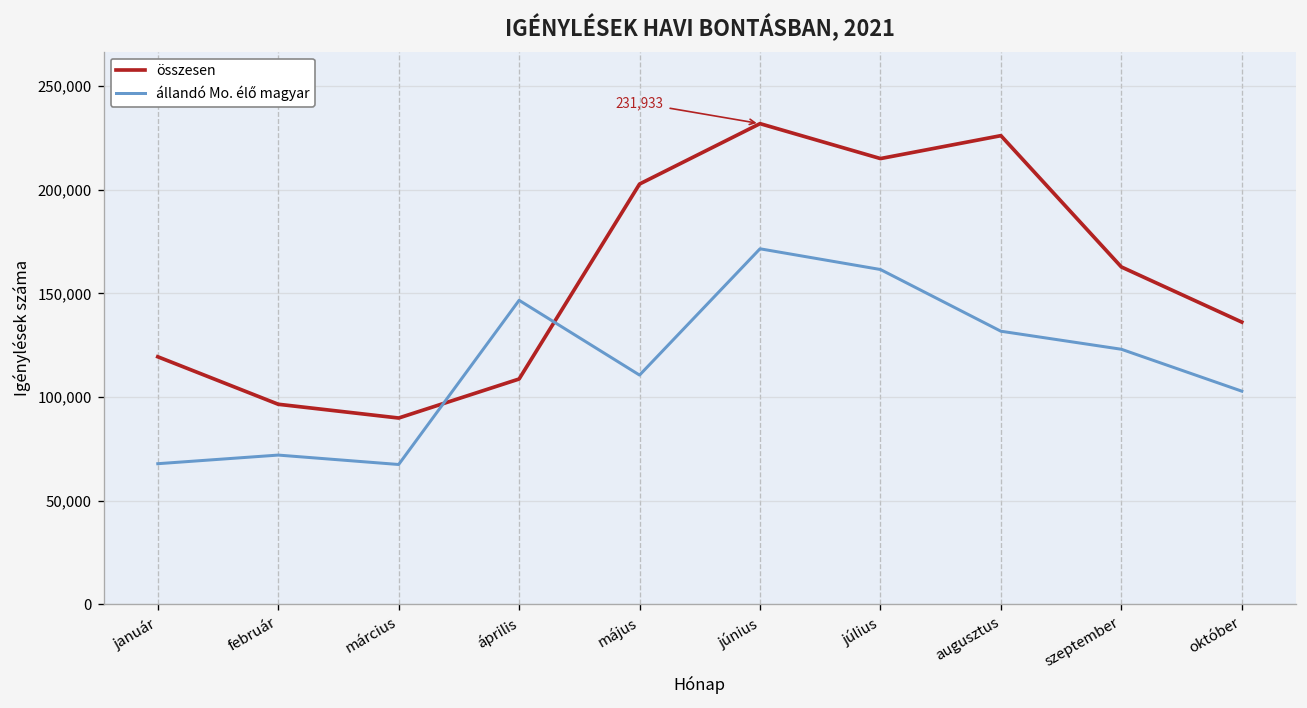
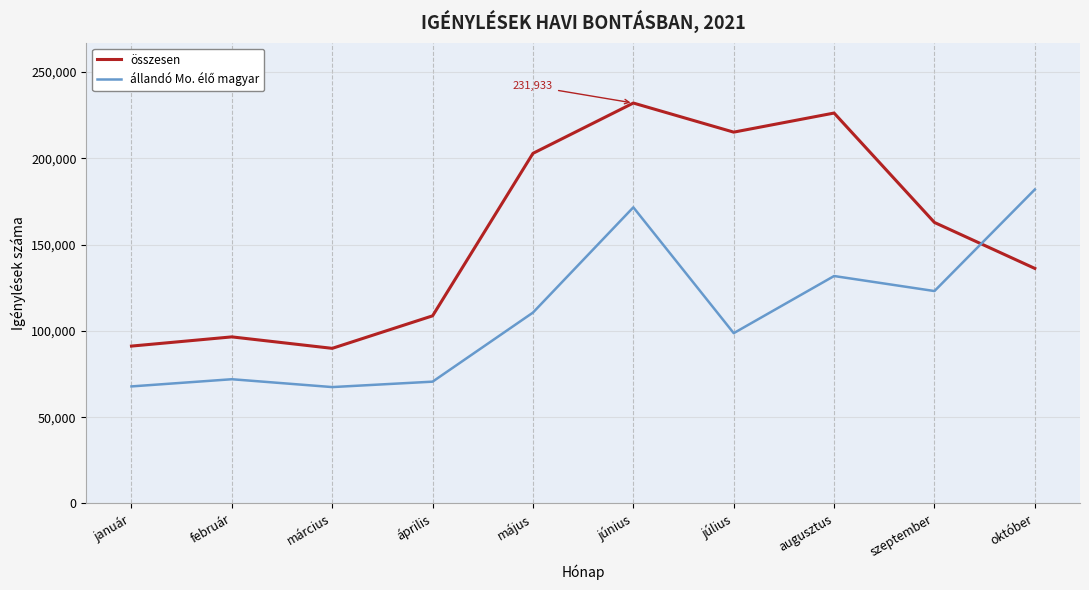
  {
    "összesen": {
-     "január": "119,000",
+     "január": "91,000",
      "február": "96,000",
      "március": "90,000",
      "április": "109,000",
      "május": "203,000",
      "július": "215,000",
      "augusztus": "226,000",
      "szeptember": "163,000",
      "október": "136,000"
    },
    "állandó Mo. élő magyar": {
      "január": "68,000",
      "február": "72,000",
      "március": "67,000",
-     "április": "147,000",
+     "április": "71,000",
      "május": "111,000",
      "június": "172,000",
-     "július": "162,000",
+     "július": "99,000",
      "augusztus": "132,000",
      "szeptember": "123,000",
-     "október": "103,000"
+     "október": "182,000"
    }
  }
